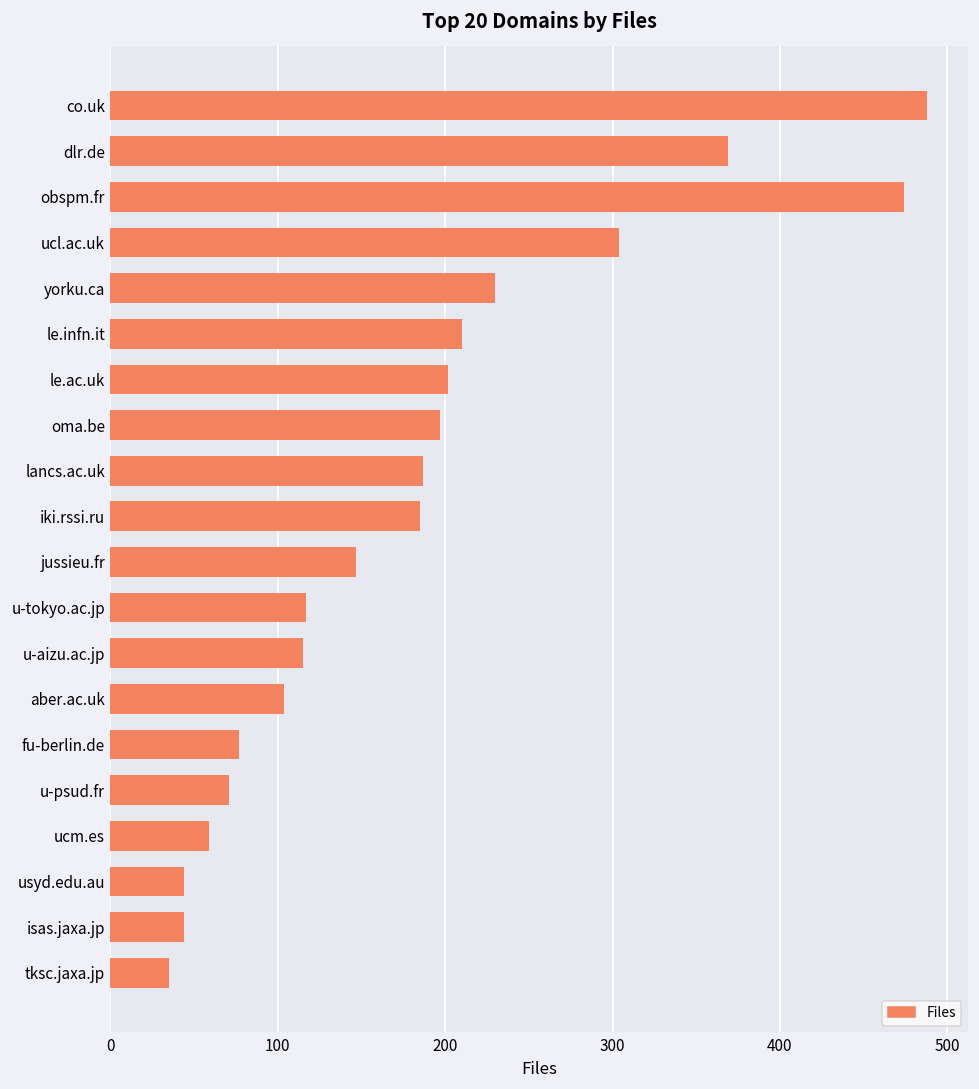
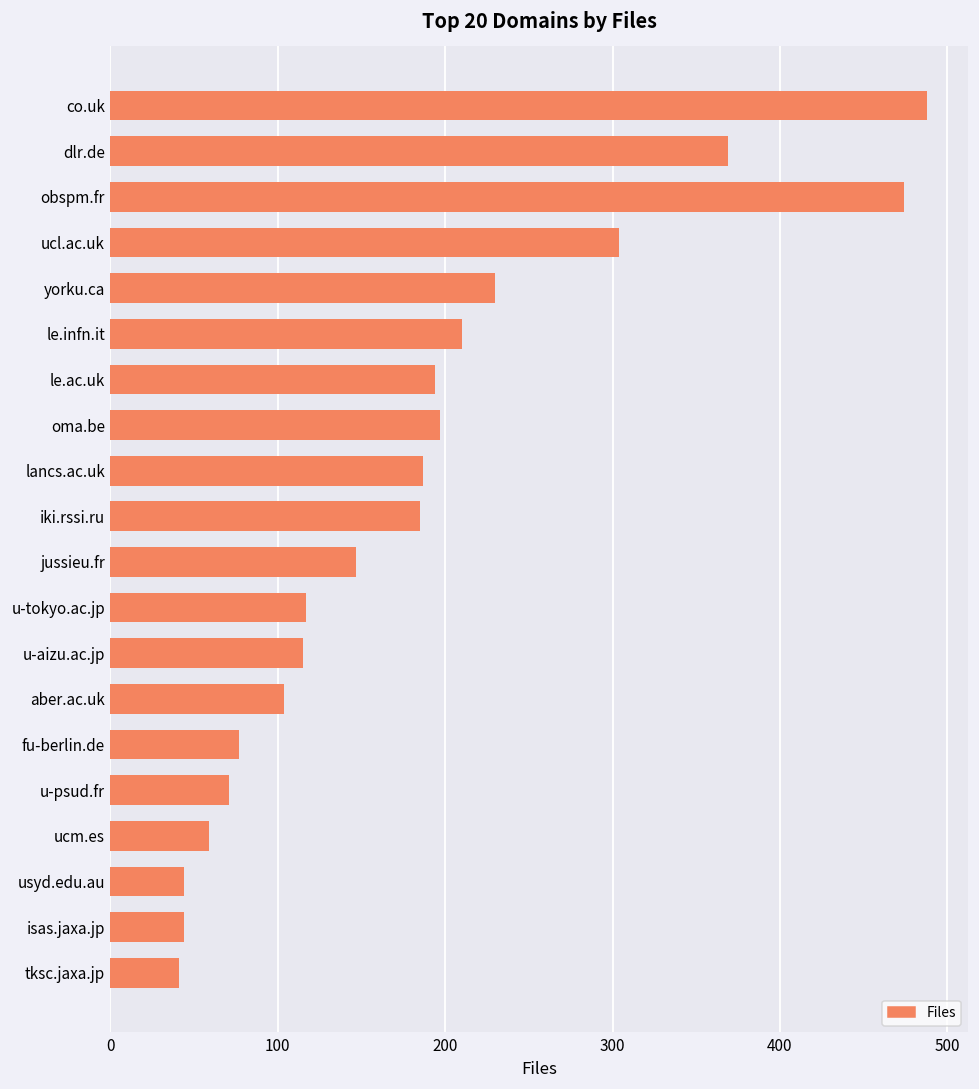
  {
    "co.uk": 488,
    "dlr.de": 369,
    "obspm.fr": 474,
    "ucl.ac.uk": 304,
    "yorku.ca": 230,
    "le.infn.it": 210,
-   "le.ac.uk": 202,
+   "le.ac.uk": 194,
    "oma.be": 197,
    "lancs.ac.uk": 187,
    "iki.rssi.ru": 185,
    "jussieu.fr": 147,
    "u-tokyo.ac.jp": 117,
    "u-aizu.ac.jp": 115,
    "aber.ac.uk": 104,
    "fu-berlin.de": 77,
    "u-psud.fr": 71,
    "ucm.es": 59,
    "usyd.edu.au": 44,
    "isas.jaxa.jp": 44,
-   "tksc.jaxa.jp": 35
+   "tksc.jaxa.jp": 41
  }
